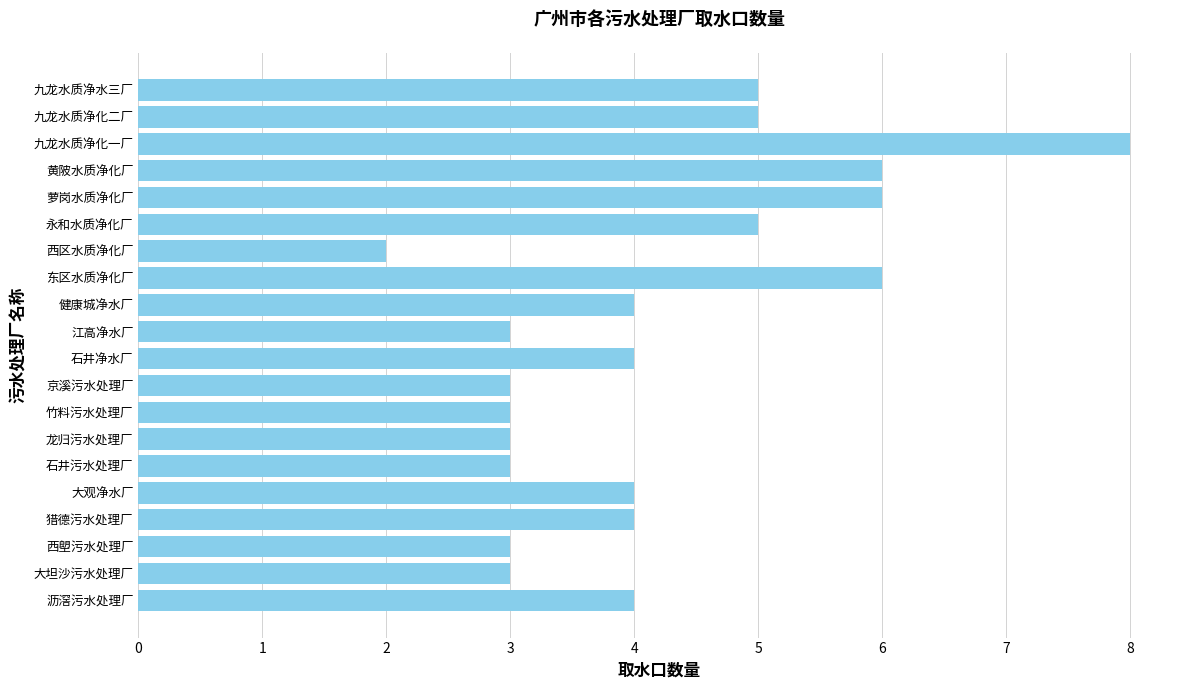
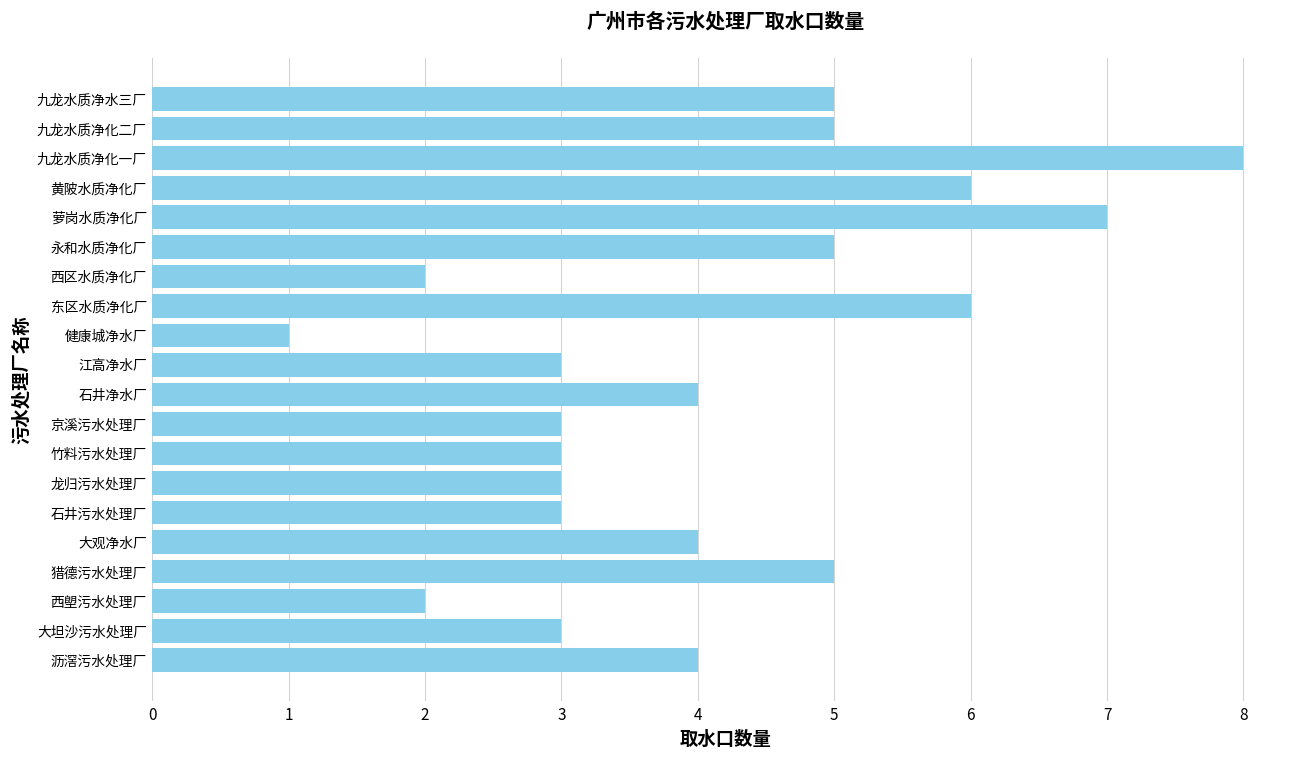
  {
    "九龙水质净水三厂": 5,
    "九龙水质净化二厂": 5,
    "九龙水质净化一厂": 8,
    "黄陂水质净化厂": 6,
-   "萝岗水质净化厂": 6,
+   "萝岗水质净化厂": 7,
    "永和水质净化厂": 5,
    "西区水质净化厂": 2,
    "东区水质净化厂": 6,
-   "健康城净水厂": 4,
+   "健康城净水厂": 1,
    "江高净水厂": 3,
    "石井净水厂": 4,
    "京溪污水处理厂": 3,
    "竹料污水处理厂": 3,
    "龙归污水处理厂": 3,
    "石井污水处理厂": 3,
    "大观净水厂": 4,
-   "猎德污水处理厂": 4,
-   "西塱污水处理厂": 3,
+   "猎德污水处理厂": 5,
+   "西塱污水处理厂": 2,
    "大坦沙污水处理厂": 3,
    "沥滘污水处理厂": 4
  }
